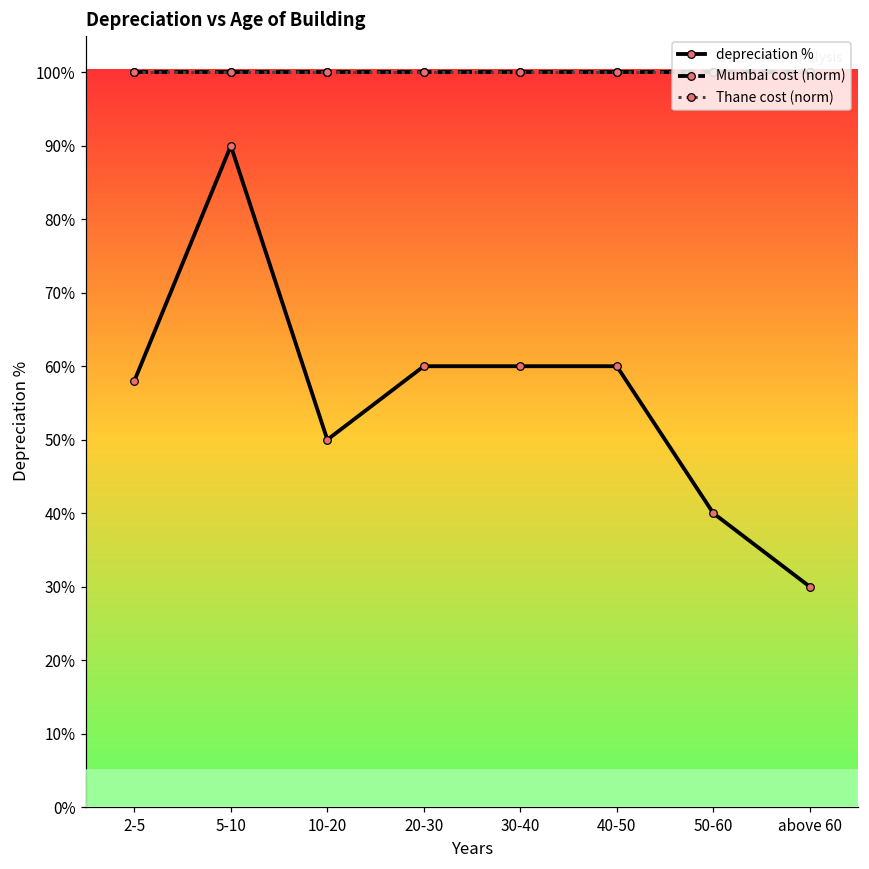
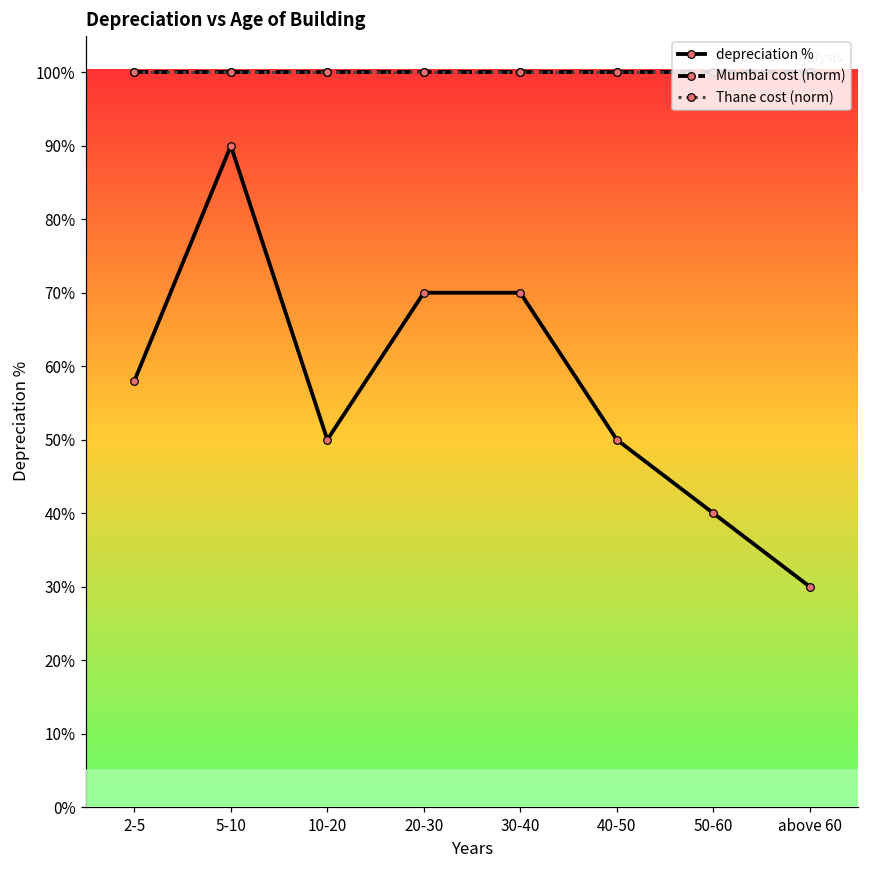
  {
    "depreciation %": {
      "2-5": "58%",
      "5-10": "90%",
      "10-20": "50%",
-     "20-30": "60%",
-     "30-40": "60%",
-     "40-50": "60%",
+     "20-30": "70%",
+     "30-40": "70%",
+     "40-50": "50%",
      "50-60": "40%",
      "above 60": "30%"
    },
    "Thane cost (norm)": {
      "2-5": "100%",
      "5-10": "100%",
      "10-20": "100%",
      "20-30": "100%",
      "30-40": "100%",
      "40-50": "100%"
    }
  }
